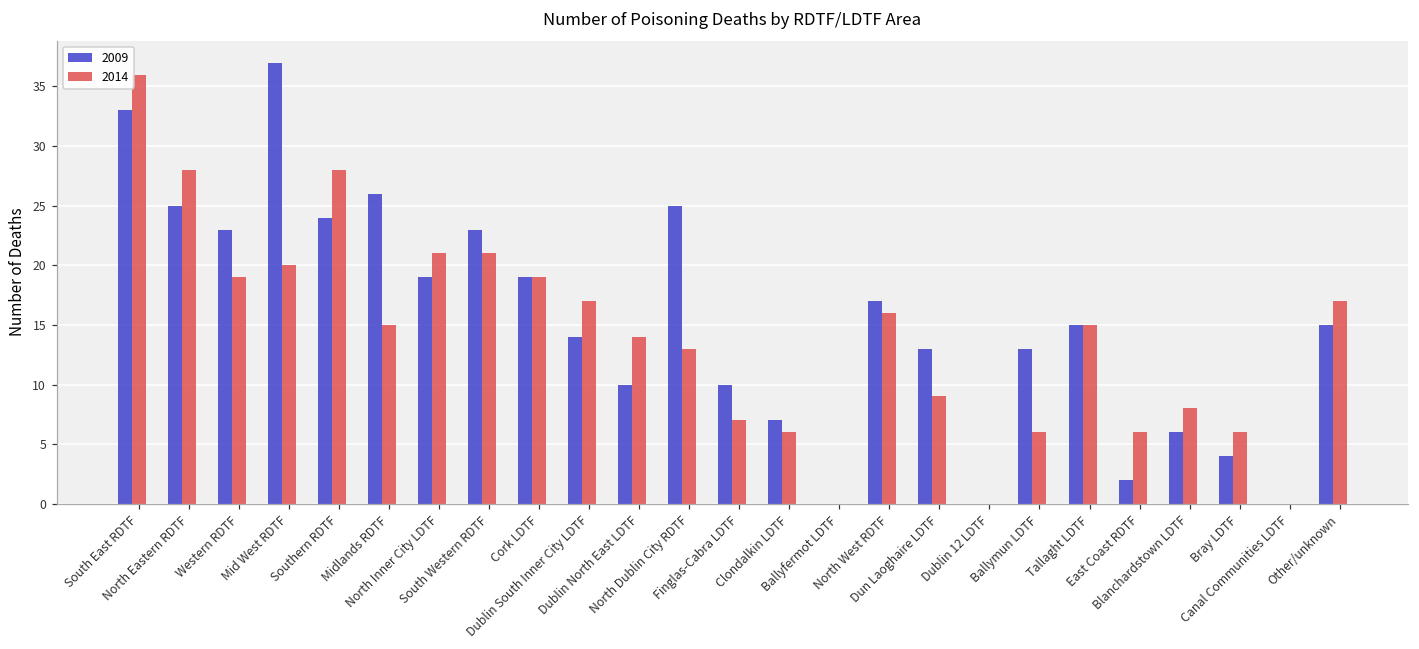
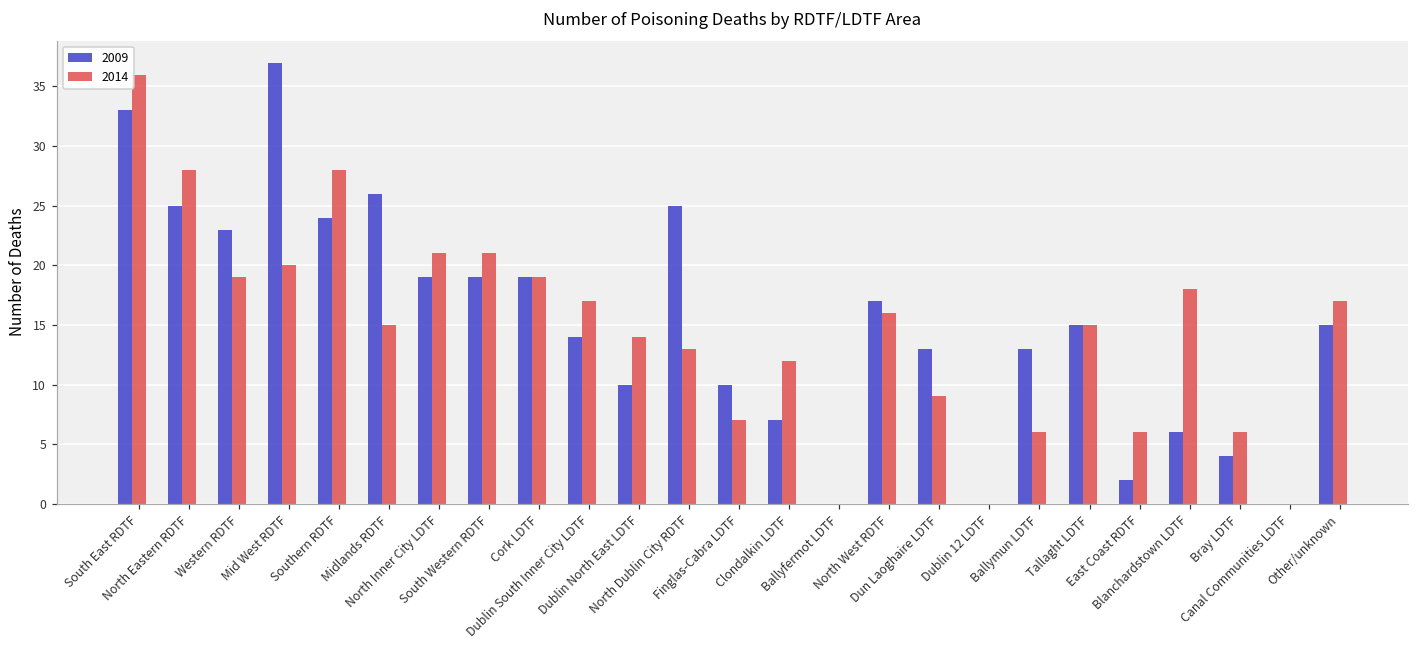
  {
    "2009": {
      "South East RDTF": 33,
      "North Eastern RDTF": 25,
      "Western RDTF": 23,
      "Mid West RDTF": 37,
      "Southern RDTF": 24,
      "Midlands RDTF": 26,
      "North Inner City LDTF": 19,
-     "South Western RDTF": 23,
+     "South Western RDTF": 19,
      "Cork LDTF": 19,
      "Dublin South Inner City LDTF": 14,
      "Dublin North East LDTF": 10,
      "North Dublin City RDTF": 25,
      "Finglas-Cabra LDTF": 10,
      "Clondalkin LDTF": 7,
      "Ballyfermot LDTF": 0,
      "North West RDTF": 17,
      "Dun Laoghaire LDTF": 13,
      "Dublin 12 LDTF": 0,
      "Ballymun LDTF": 13,
      "Tallaght LDTF": 15,
      "East Coast RDTF": 2,
      "Blanchardstown LDTF": 6,
      "Bray LDTF": 4,
      "Canal Communities LDTF": 0,
      "Other/unknown": 15
    },
    "2014": {
      "South East RDTF": 36,
      "North Eastern RDTF": 28,
      "Western RDTF": 19,
      "Mid West RDTF": 20,
      "Southern RDTF": 28,
      "Midlands RDTF": 15,
      "North Inner City LDTF": 21,
      "South Western RDTF": 21,
      "Cork LDTF": 19,
      "Dublin South Inner City LDTF": 17,
      "Dublin North East LDTF": 14,
      "North Dublin City RDTF": 13,
      "Finglas-Cabra LDTF": 7,
-     "Clondalkin LDTF": 6,
+     "Clondalkin LDTF": 12,
      "Ballyfermot LDTF": 0,
      "North West RDTF": 16,
      "Dun Laoghaire LDTF": 9,
      "Dublin 12 LDTF": 0,
      "Ballymun LDTF": 6,
      "Tallaght LDTF": 15,
      "East Coast RDTF": 6,
-     "Blanchardstown LDTF": 8,
+     "Blanchardstown LDTF": 18,
      "Bray LDTF": 6,
      "Canal Communities LDTF": 0,
      "Other/unknown": 17
    }
  }
